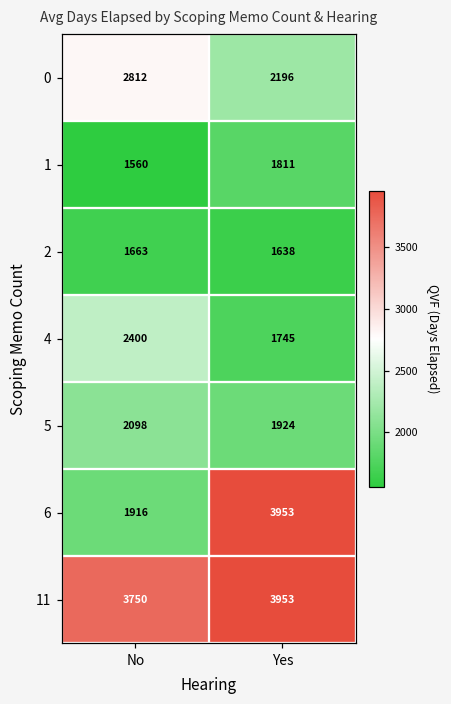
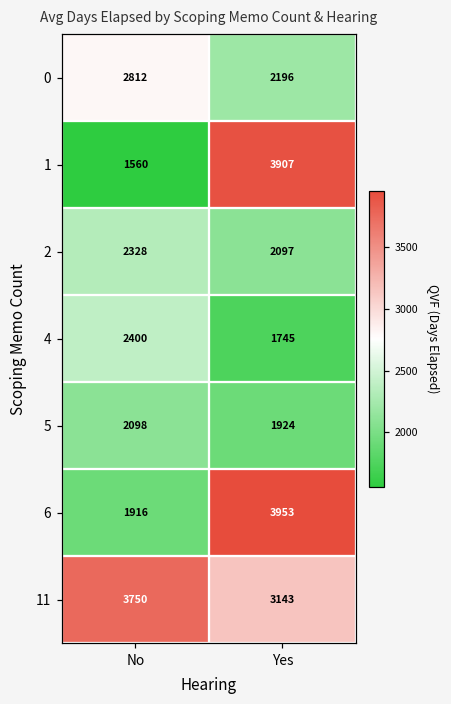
  {
    "0": {
      "No": 2812,
      "Yes": 2196
    },
    "1": {
      "No": 1560,
-     "Yes": 1811
+     "Yes": 3907
    },
    "2": {
-     "No": 1663,
-     "Yes": 1638
+     "No": 2328,
+     "Yes": 2097
    },
    "4": {
      "No": 2400,
      "Yes": 1745
    },
    "5": {
      "No": 2098,
      "Yes": 1924
    },
    "6": {
      "No": 1916,
      "Yes": 3953
    },
    "11": {
      "No": 3750,
-     "Yes": 3953
+     "Yes": 3143
    }
  }
